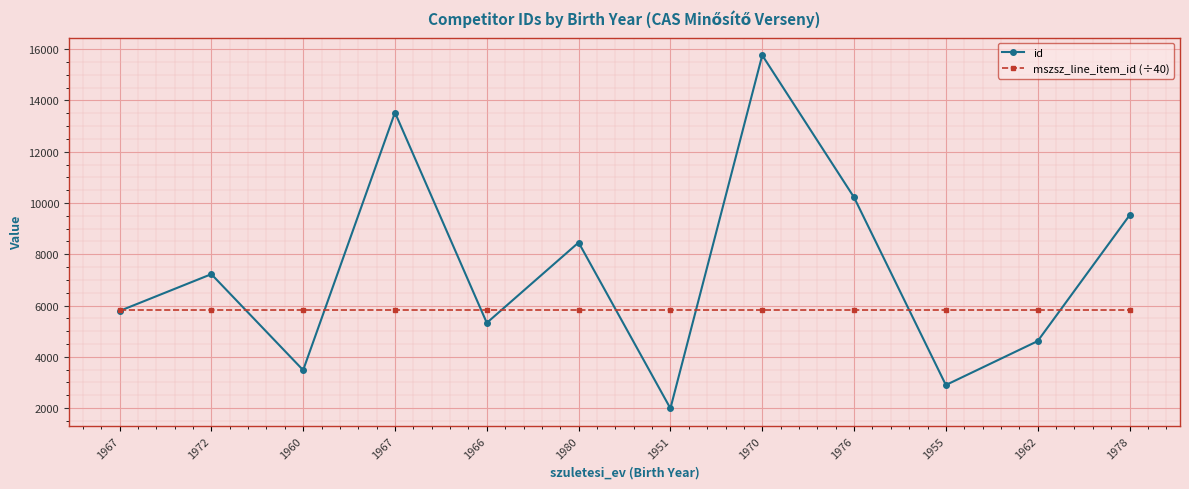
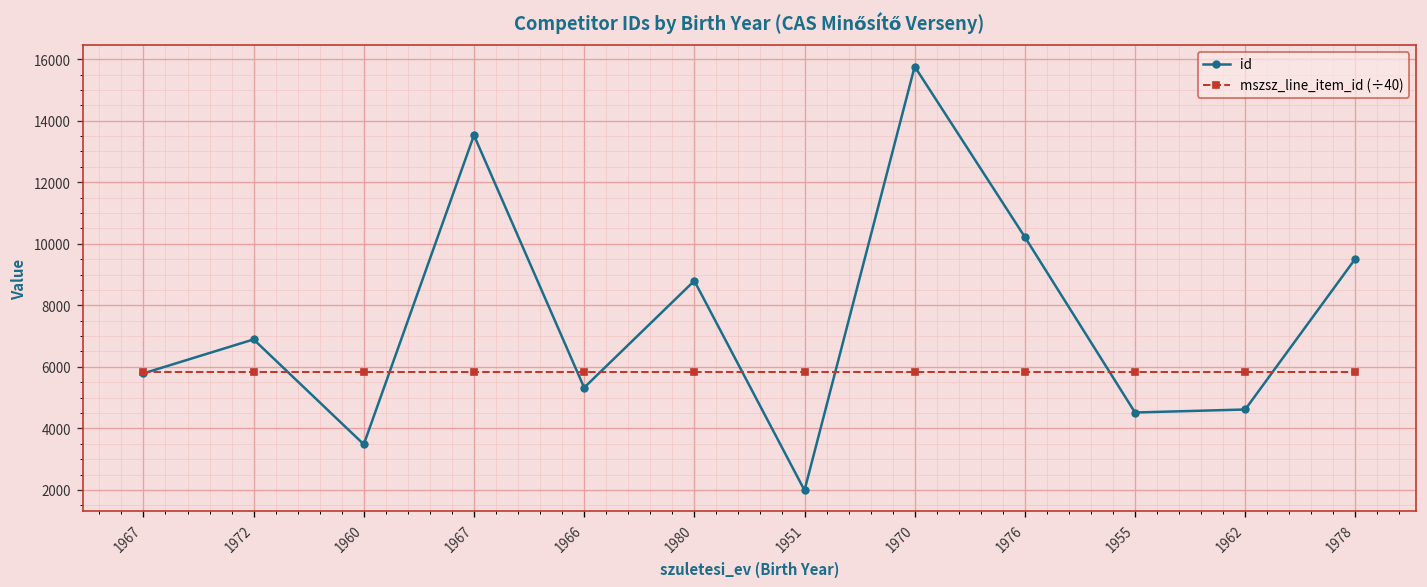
  {
    "id": {
-     "1972": 7200,
+     "1972": 6900,
      "1960": 3500,
      "1966": 5300,
-     "1980": 8500,
+     "1980": 8800,
      "1951": 2000,
      "1970": 15800,
      "1976": 10200,
-     "1955": 2900,
+     "1955": 4500,
      "1962": 4600,
      "1978": 9500
    },
    "mszsz_line_item_id (÷40)": {
      "1972": 5800,
      "1960": 5800,
      "1966": 5800,
      "1980": 5800,
      "1951": 5800,
      "1970": 5800,
      "1976": 5800,
      "1955": 5800,
      "1962": 5800,
      "1978": 5800
    }
  }
